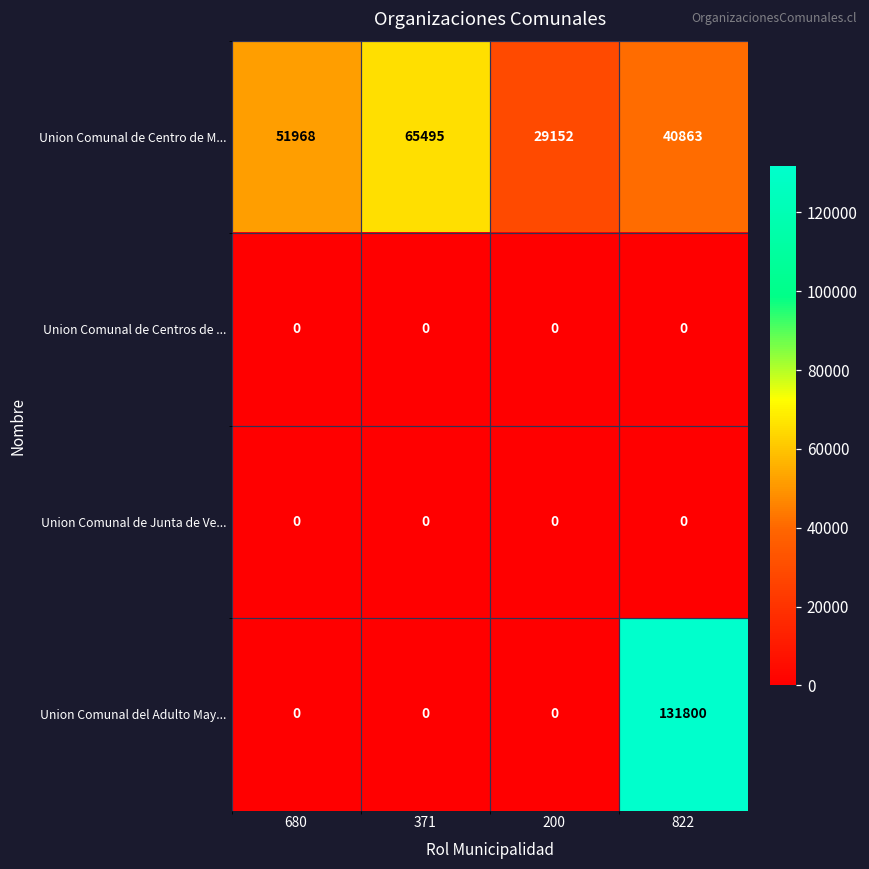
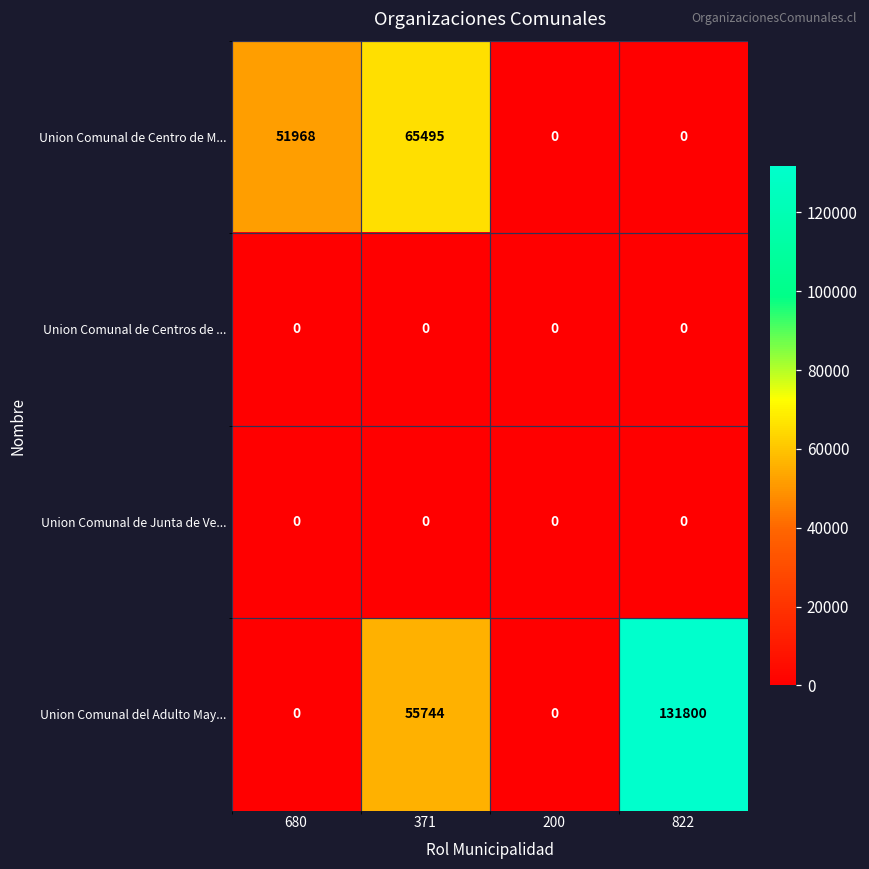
  {
    "Union Comunal de Centro de M...": {
      "680": 51968,
      "371": 65495,
-     "200": 29152,
-     "822": 40863
+     "200": 0,
+     "822": 0
    },
    "Union Comunal de Centros de ...": {
      "680": 0,
      "371": 0,
      "200": 0,
      "822": 0
    },
    "Union Comunal de Junta de Ve...": {
      "680": 0,
      "371": 0,
      "200": 0,
      "822": 0
    },
    "Union Comunal del Adulto May...": {
      "680": 0,
-     "371": 0,
+     "371": 55744,
      "200": 0,
      "822": 131800
    }
  }
